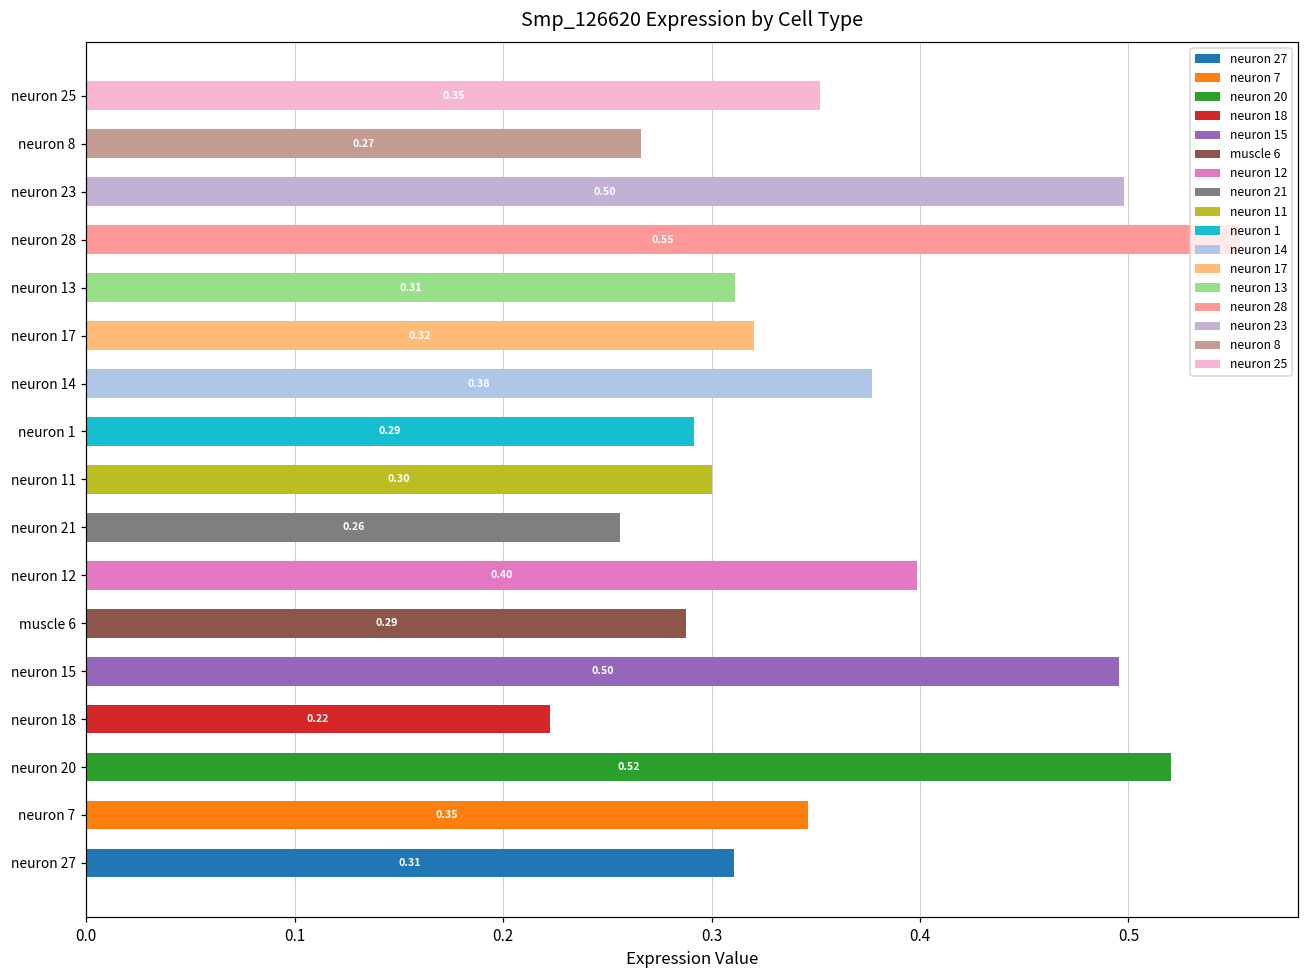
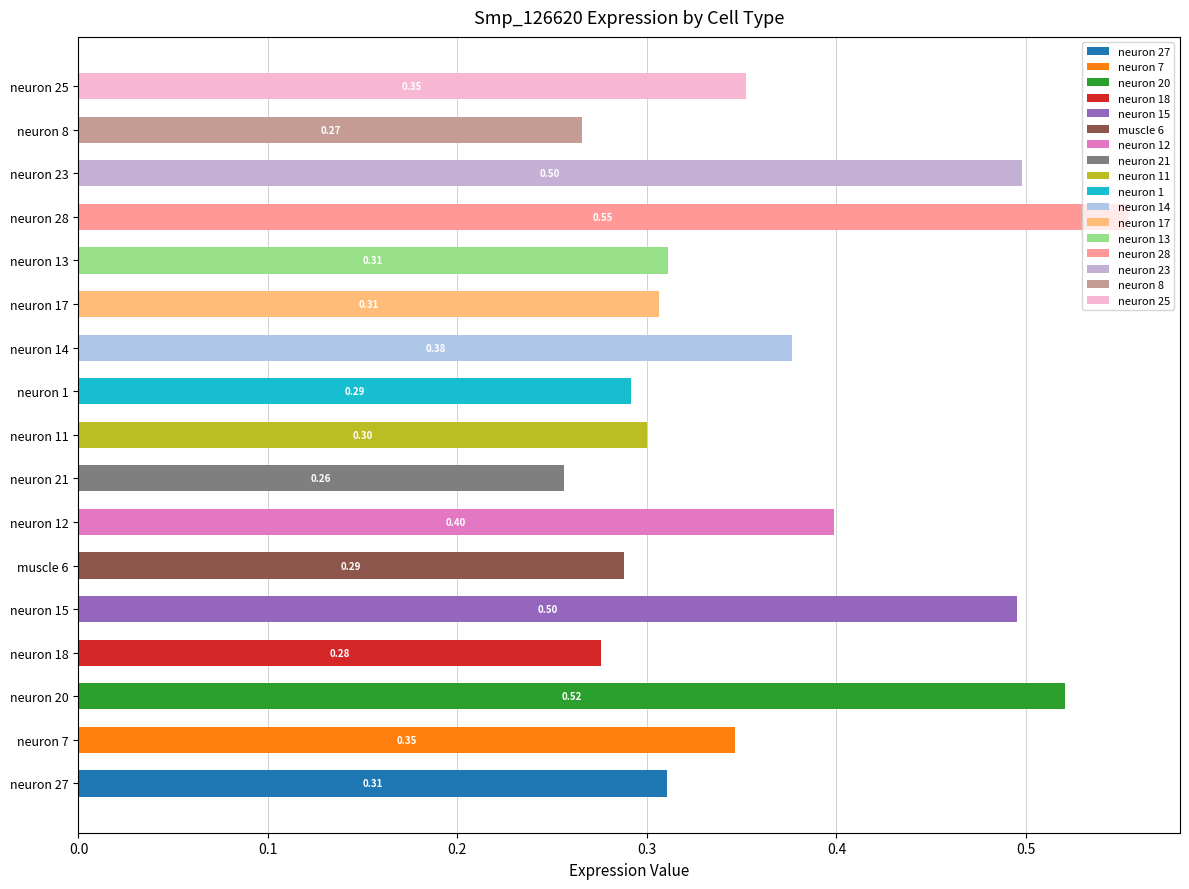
  {
    "neuron 25": 0.35,
    "neuron 8": 0.27,
    "neuron 23": 0.50,
    "neuron 13": 0.31,
-   "neuron 17": 0.32,
+   "neuron 17": 0.31,
    "neuron 14": 0.38,
    "neuron 1": 0.29,
    "neuron 11": 0.30,
    "neuron 21": 0.26,
    "neuron 12": 0.40,
    "muscle 6": 0.29,
    "neuron 15": 0.50,
-   "neuron 18": 0.22,
+   "neuron 18": 0.28,
    "neuron 20": 0.52,
    "neuron 7": 0.35,
    "neuron 27": 0.31
  }
